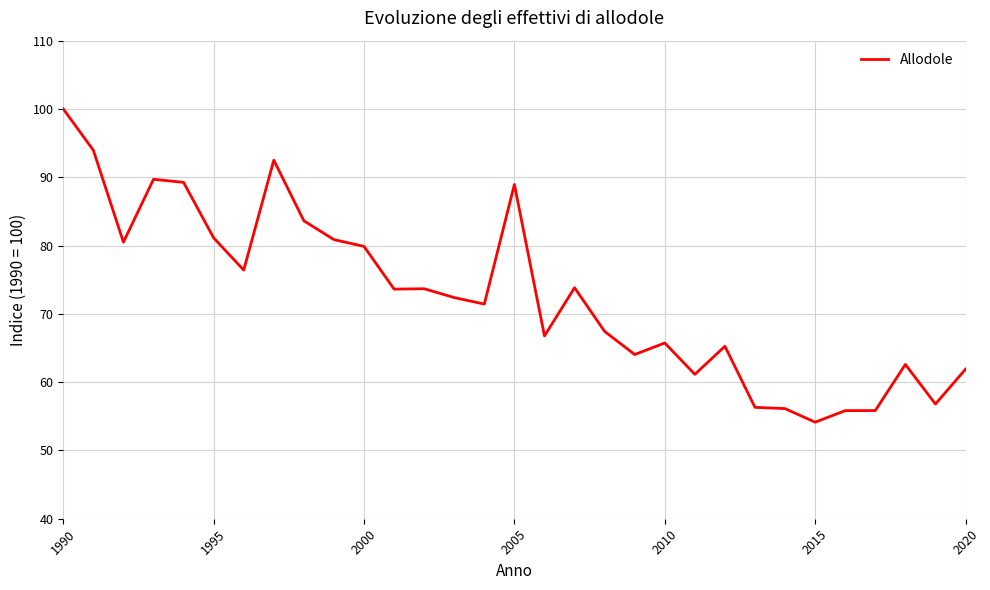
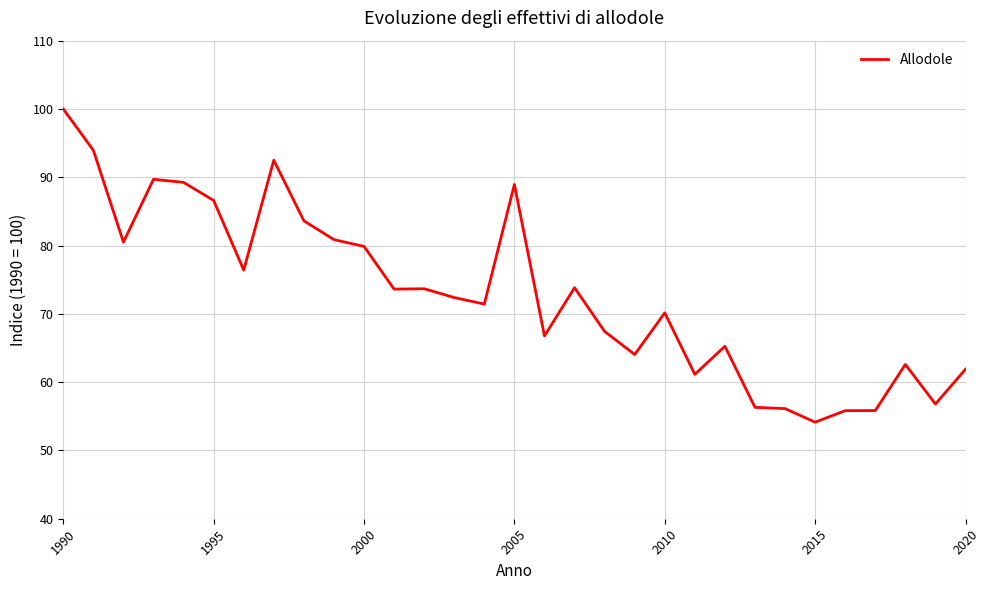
  {
    "1990": 100,
-   "1995": 81,
+   "1995": 87,
    "2000": 80,
    "2005": 89,
-   "2010": 66,
+   "2010": 70,
    "2015": 54,
    "2020": 62
  }
